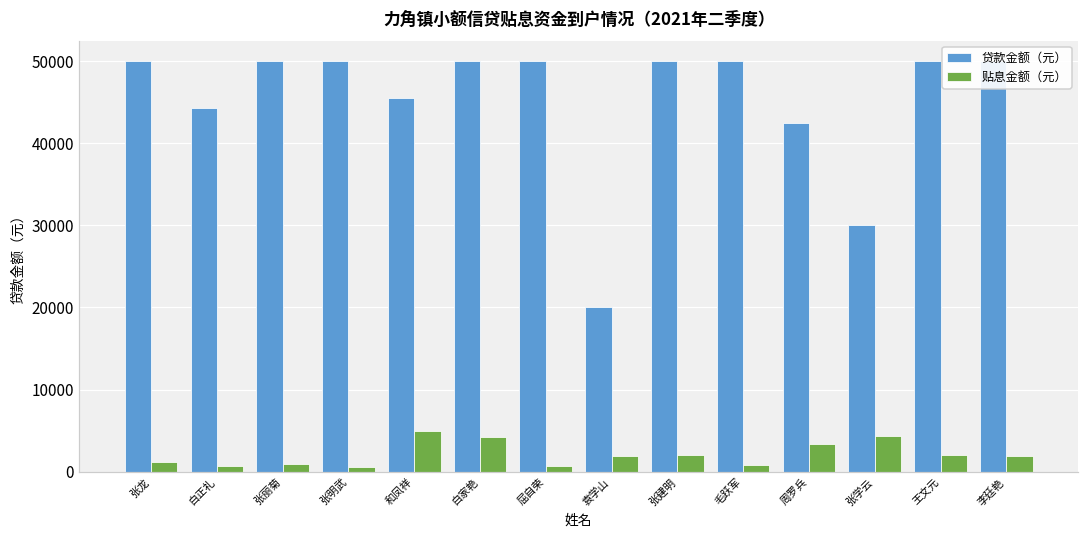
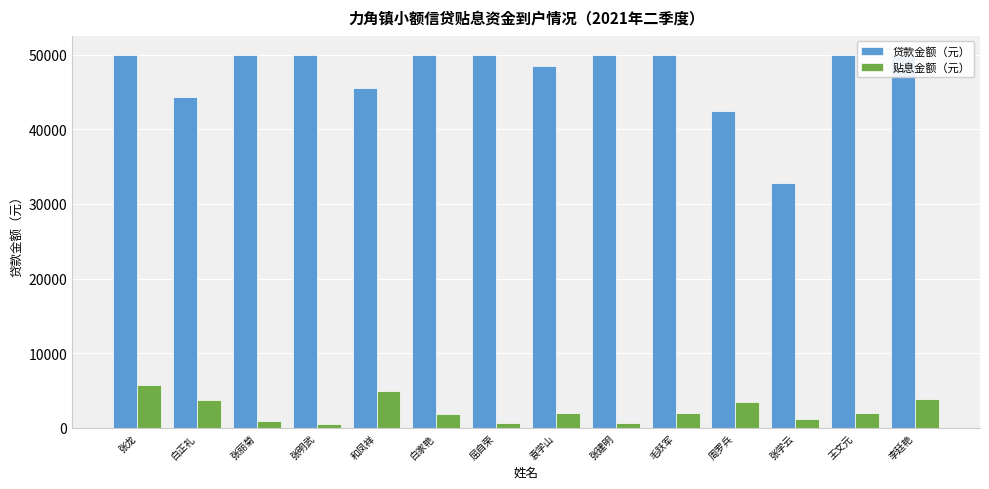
  {
    "贷款金额（元）": {
      "张龙": 50000,
      "白正礼": 44000,
      "张丽菊": 50000,
      "张明武": 50000,
      "和凤祥": 46000,
      "白家艳": 50000,
      "屈自荣": 50000,
-     "袁学山": 20000,
+     "袁学山": 48000,
      "张建明": 50000,
      "毛跃军": 50000,
      "周罗兵": 42000,
-     "张学云": 30000,
+     "张学云": 33000,
      "王文元": 50000
    },
    "贴息金额（元）": {
-     "张龙": 1000,
-     "白正礼": 1000,
+     "张龙": 6000,
+     "白正礼": 4000,
      "张丽菊": 1000,
      "张明武": 1000,
      "和凤祥": 5000,
-     "白家艳": 4000,
+     "白家艳": 2000,
      "屈自荣": 1000,
      "袁学山": 2000,
-     "张建明": 2000,
-     "毛跃军": 1000,
+     "张建明": 1000,
+     "毛跃军": 2000,
      "周罗兵": 3000,
-     "张学云": 4000,
+     "张学云": 1000,
      "王文元": 2000,
-     "李廷艳": 2000
+     "李廷艳": 4000
    }
  }
